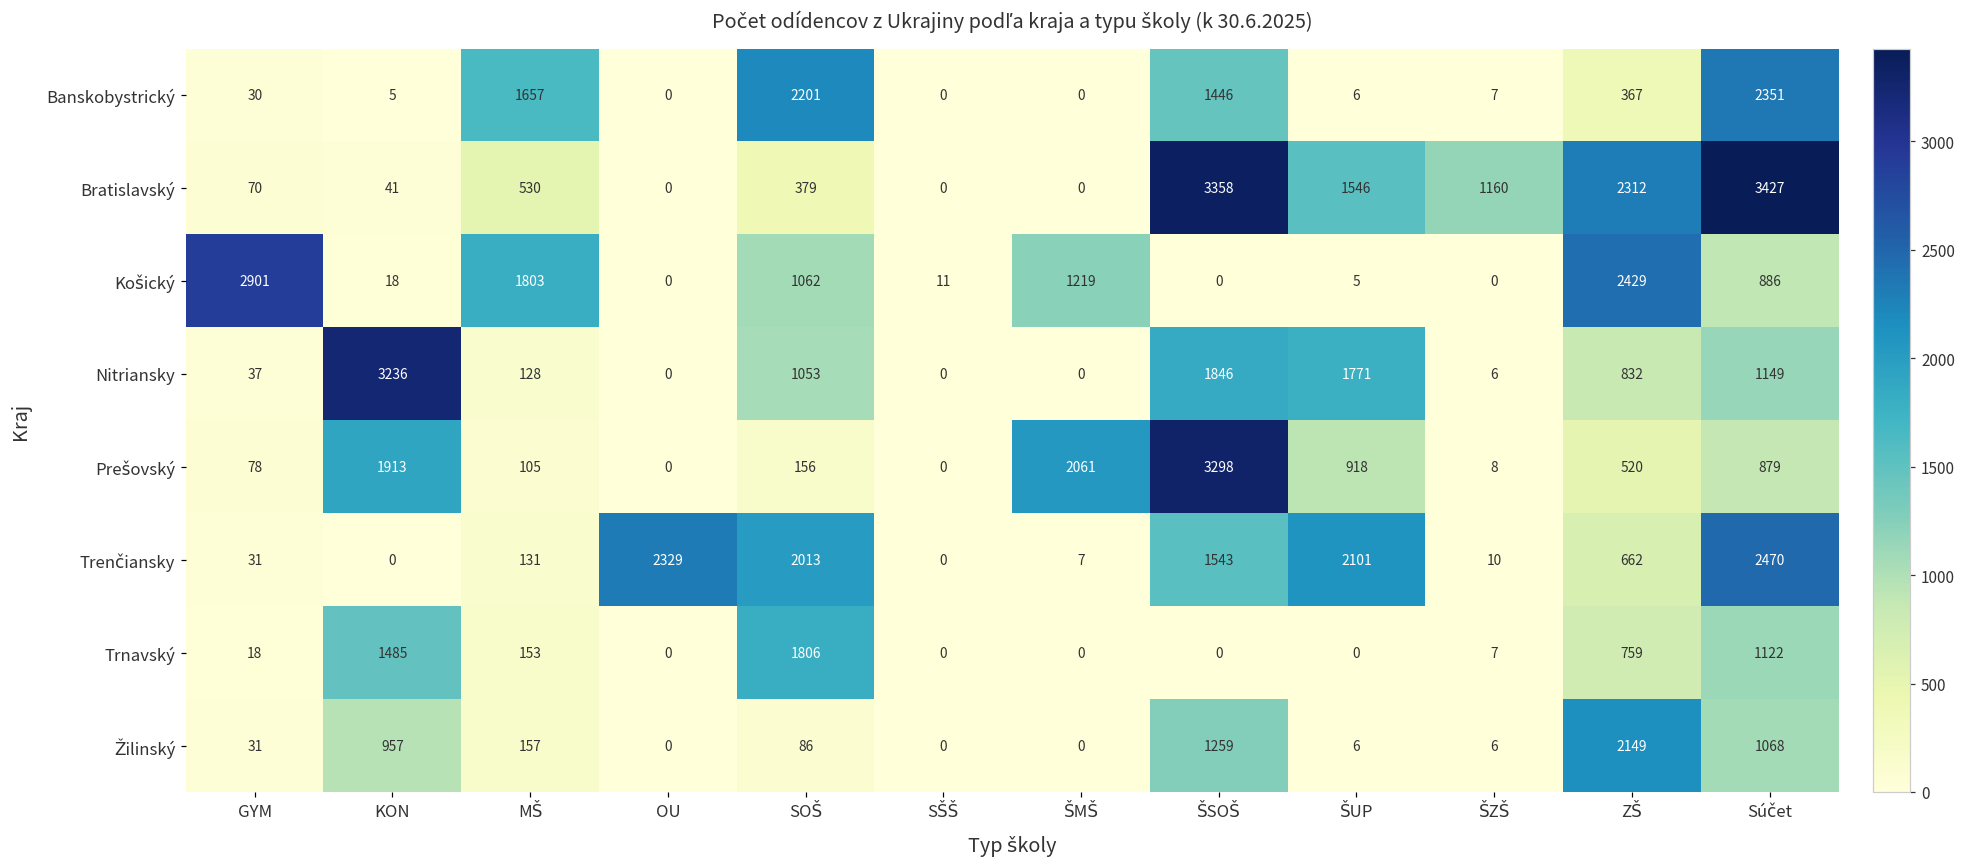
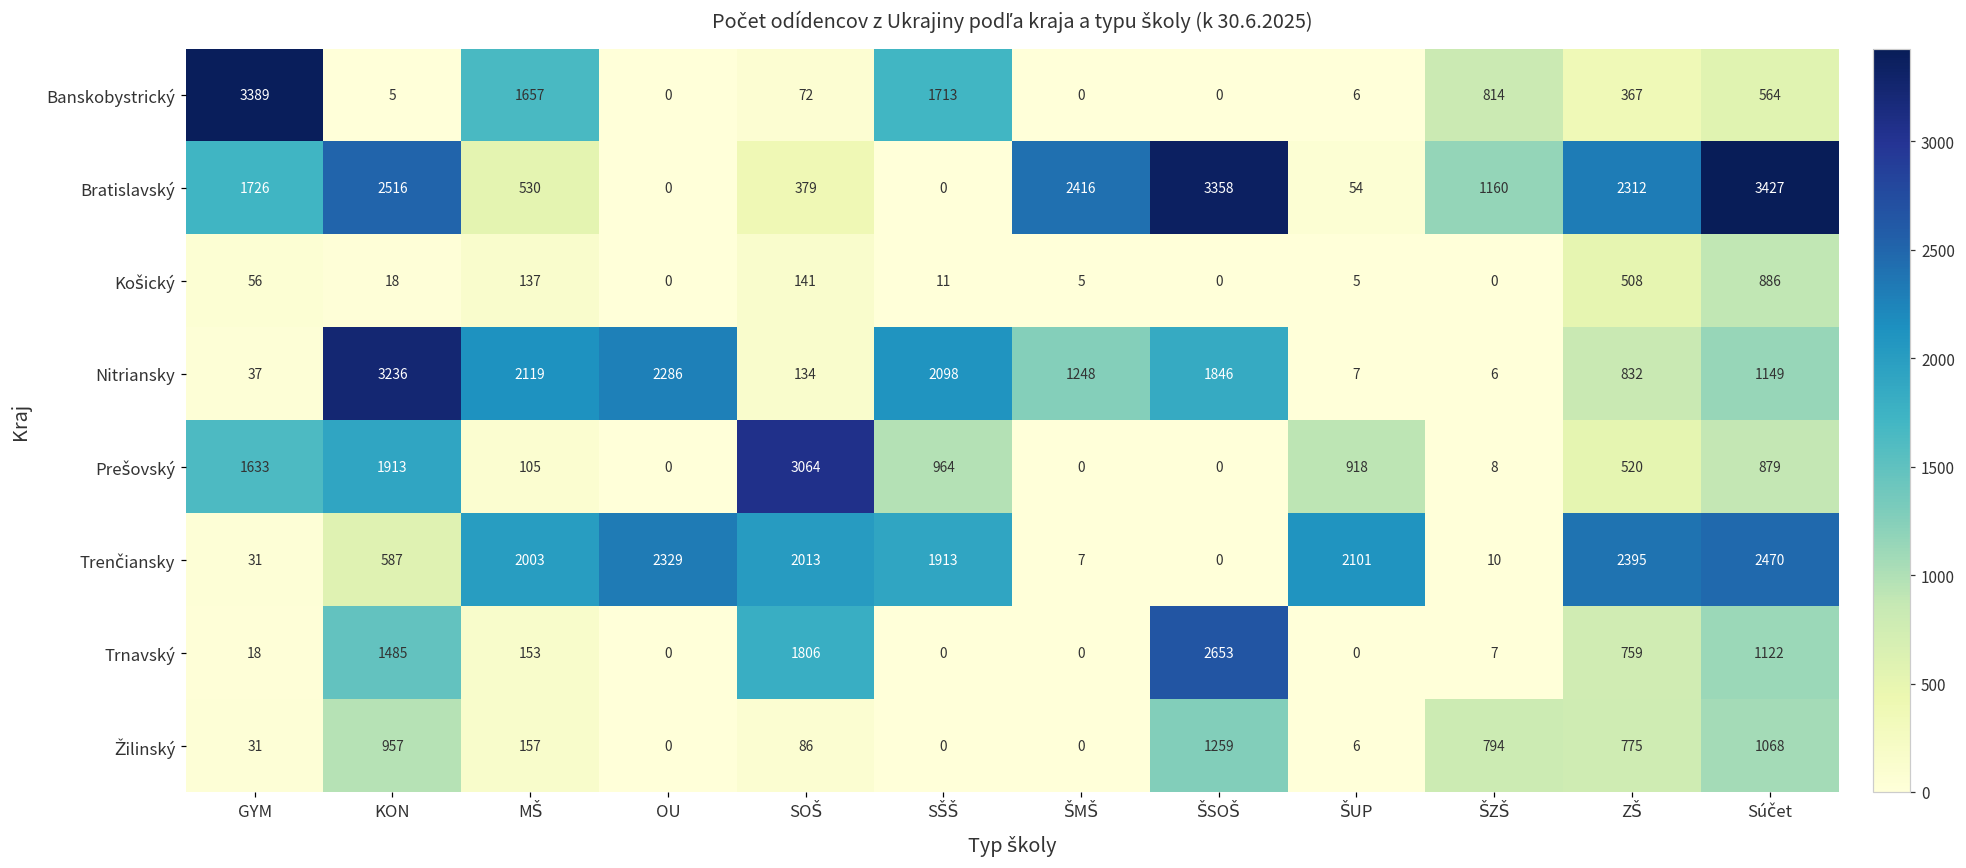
  {
    "Banskobystrický": {
-     "GYM": 30,
+     "GYM": 3389,
      "KON": 5,
      "MŠ": 1657,
      "OU": 0,
-     "SOŠ": 2201,
-     "SŠŠ": 0,
+     "SOŠ": 72,
+     "SŠŠ": 1713,
      "ŠMŠ": 0,
-     "ŠSOŠ": 1446,
+     "ŠSOŠ": 0,
      "ŠUP": 6,
-     "ŠZŠ": 7,
+     "ŠZŠ": 814,
      "ZŠ": 367,
-     "Súčet": 2351
+     "Súčet": 564
    },
    "Bratislavský": {
-     "GYM": 70,
-     "KON": 41,
+     "GYM": 1726,
+     "KON": 2516,
      "MŠ": 530,
      "OU": 0,
      "SOŠ": 379,
      "SŠŠ": 0,
-     "ŠMŠ": 0,
+     "ŠMŠ": 2416,
      "ŠSOŠ": 3358,
-     "ŠUP": 1546,
+     "ŠUP": 54,
      "ŠZŠ": 1160,
      "ZŠ": 2312,
      "Súčet": 3427
    },
    "Košický": {
-     "GYM": 2901,
+     "GYM": 56,
      "KON": 18,
-     "MŠ": 1803,
+     "MŠ": 137,
      "OU": 0,
-     "SOŠ": 1062,
+     "SOŠ": 141,
      "SŠŠ": 11,
-     "ŠMŠ": 1219,
+     "ŠMŠ": 5,
      "ŠSOŠ": 0,
      "ŠUP": 5,
      "ŠZŠ": 0,
-     "ZŠ": 2429,
+     "ZŠ": 508,
      "Súčet": 886
    },
    "Nitriansky": {
      "GYM": 37,
      "KON": 3236,
-     "MŠ": 128,
-     "OU": 0,
-     "SOŠ": 1053,
-     "SŠŠ": 0,
-     "ŠMŠ": 0,
+     "MŠ": 2119,
+     "OU": 2286,
+     "SOŠ": 134,
+     "SŠŠ": 2098,
+     "ŠMŠ": 1248,
      "ŠSOŠ": 1846,
-     "ŠUP": 1771,
+     "ŠUP": 7,
      "ŠZŠ": 6,
      "ZŠ": 832,
      "Súčet": 1149
    },
    "Prešovský": {
-     "GYM": 78,
+     "GYM": 1633,
      "KON": 1913,
      "MŠ": 105,
      "OU": 0,
-     "SOŠ": 156,
-     "SŠŠ": 0,
-     "ŠMŠ": 2061,
-     "ŠSOŠ": 3298,
+     "SOŠ": 3064,
+     "SŠŠ": 964,
+     "ŠMŠ": 0,
+     "ŠSOŠ": 0,
      "ŠUP": 918,
      "ŠZŠ": 8,
      "ZŠ": 520,
      "Súčet": 879
    },
    "Trenčiansky": {
      "GYM": 31,
-     "KON": 0,
-     "MŠ": 131,
+     "KON": 587,
+     "MŠ": 2003,
      "OU": 2329,
      "SOŠ": 2013,
-     "SŠŠ": 0,
+     "SŠŠ": 1913,
      "ŠMŠ": 7,
-     "ŠSOŠ": 1543,
+     "ŠSOŠ": 0,
      "ŠUP": 2101,
      "ŠZŠ": 10,
-     "ZŠ": 662,
+     "ZŠ": 2395,
      "Súčet": 2470
    },
    "Trnavský": {
      "GYM": 18,
      "KON": 1485,
      "MŠ": 153,
      "OU": 0,
      "SOŠ": 1806,
      "SŠŠ": 0,
      "ŠMŠ": 0,
-     "ŠSOŠ": 0,
+     "ŠSOŠ": 2653,
      "ŠUP": 0,
      "ŠZŠ": 7,
      "ZŠ": 759,
      "Súčet": 1122
    },
    "Žilinský": {
      "GYM": 31,
      "KON": 957,
      "MŠ": 157,
      "OU": 0,
      "SOŠ": 86,
      "SŠŠ": 0,
      "ŠMŠ": 0,
      "ŠSOŠ": 1259,
      "ŠUP": 6,
-     "ŠZŠ": 6,
-     "ZŠ": 2149,
+     "ŠZŠ": 794,
+     "ZŠ": 775,
      "Súčet": 1068
    }
  }
